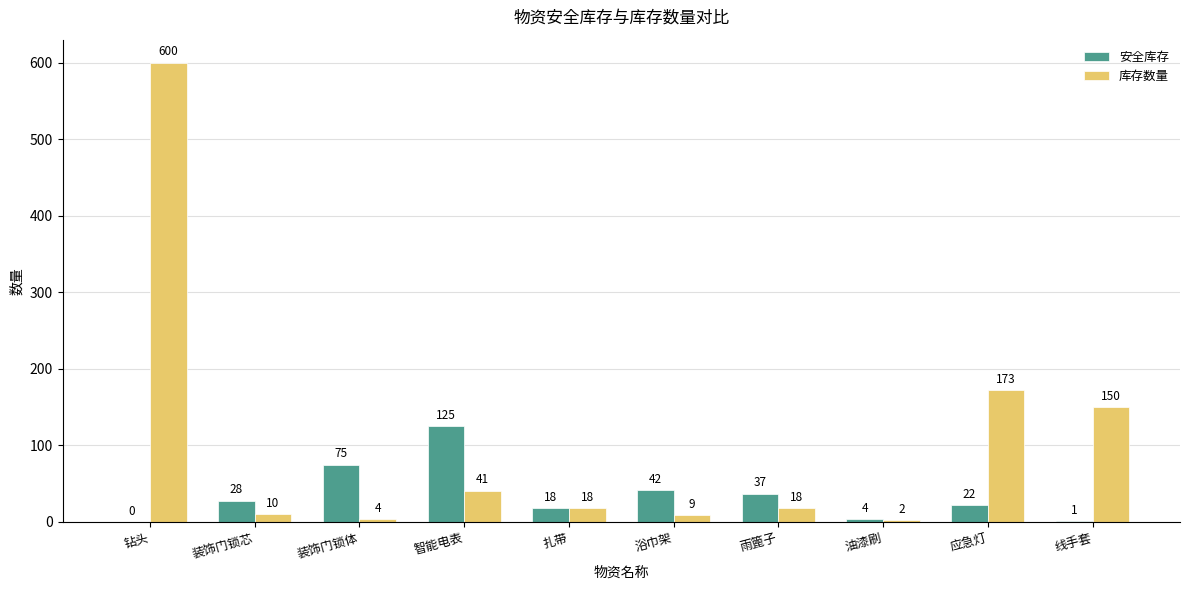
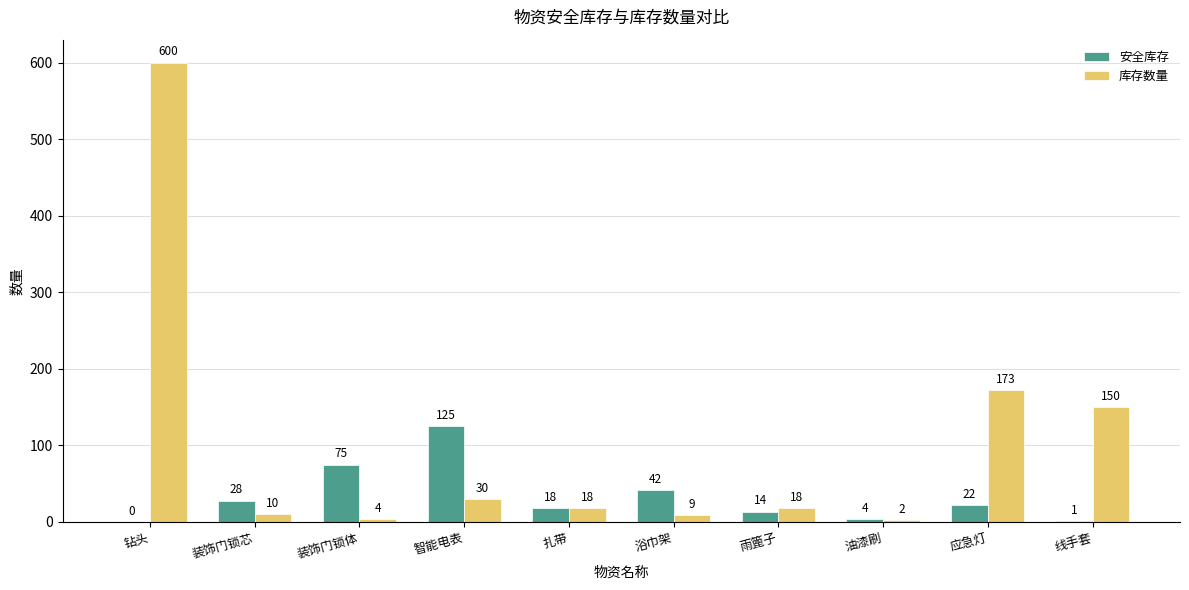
  {
    "安全库存": {
      "钻头": 0,
      "装饰门锁芯": 28,
      "装饰门锁体": 75,
      "智能电表": 125,
      "扎带": 18,
      "浴巾架": 42,
-     "雨篦子": 37,
+     "雨篦子": 14,
      "油漆刷": 4,
      "应急灯": 22,
      "线手套": 1
    },
    "库存数量": {
      "钻头": 600,
      "装饰门锁芯": 10,
      "装饰门锁体": 4,
-     "智能电表": 41,
+     "智能电表": 30,
      "扎带": 18,
      "浴巾架": 9,
      "雨篦子": 18,
      "油漆刷": 2,
      "应急灯": 173,
      "线手套": 150
    }
  }
